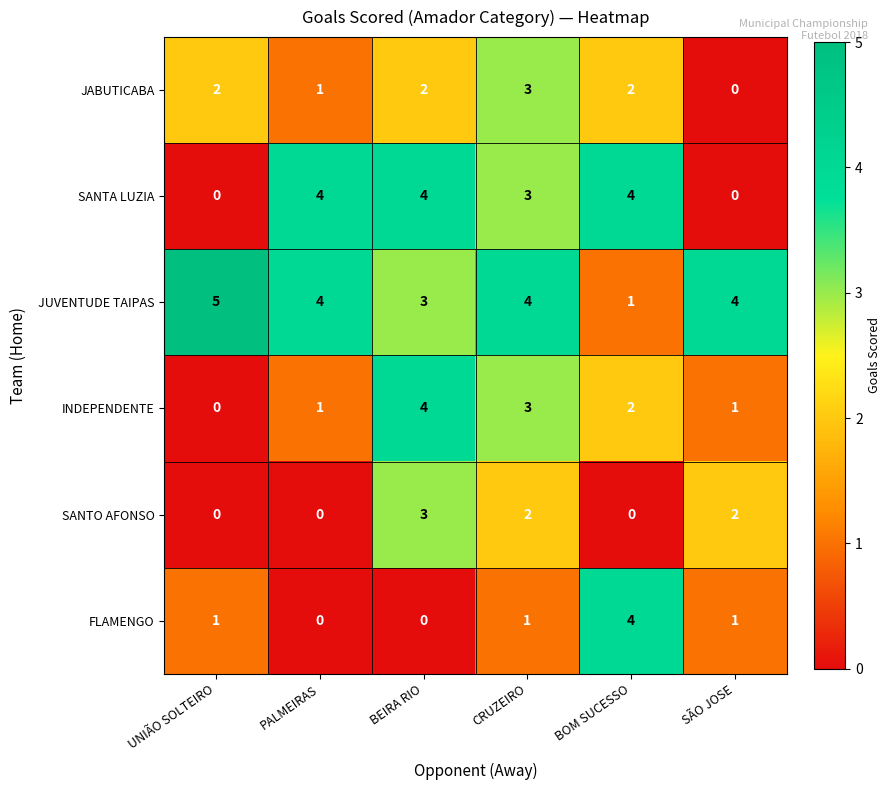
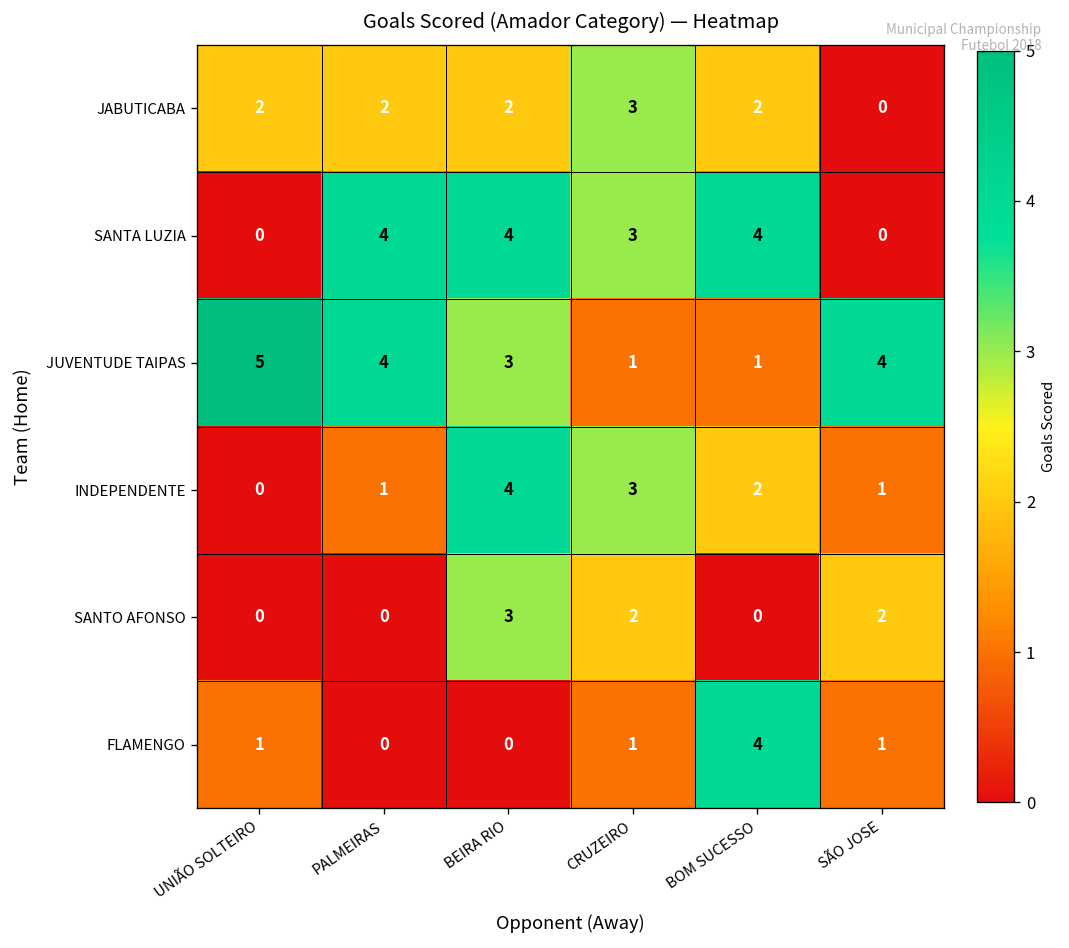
  {
    "JABUTICABA": {
      "UNIÃO SOLTEIRO": 2,
-     "PALMEIRAS": 1,
+     "PALMEIRAS": 2,
      "BEIRA RIO": 2,
      "CRUZEIRO": 3,
      "BOM SUCESSO": 2,
      "SÃO JOSE": 0
    },
    "SANTA LUZIA": {
      "UNIÃO SOLTEIRO": 0,
      "PALMEIRAS": 4,
      "BEIRA RIO": 4,
      "CRUZEIRO": 3,
      "BOM SUCESSO": 4,
      "SÃO JOSE": 0
    },
    "JUVENTUDE TAIPAS": {
      "UNIÃO SOLTEIRO": 5,
      "PALMEIRAS": 4,
      "BEIRA RIO": 3,
-     "CRUZEIRO": 4,
+     "CRUZEIRO": 1,
      "BOM SUCESSO": 1,
      "SÃO JOSE": 4
    },
    "INDEPENDENTE": {
      "UNIÃO SOLTEIRO": 0,
      "PALMEIRAS": 1,
      "BEIRA RIO": 4,
      "CRUZEIRO": 3,
      "BOM SUCESSO": 2,
      "SÃO JOSE": 1
    },
    "SANTO AFONSO": {
      "UNIÃO SOLTEIRO": 0,
      "PALMEIRAS": 0,
      "BEIRA RIO": 3,
      "CRUZEIRO": 2,
      "BOM SUCESSO": 0,
      "SÃO JOSE": 2
    },
    "FLAMENGO": {
      "UNIÃO SOLTEIRO": 1,
      "PALMEIRAS": 0,
      "BEIRA RIO": 0,
      "CRUZEIRO": 1,
      "BOM SUCESSO": 4,
      "SÃO JOSE": 1
    }
  }
